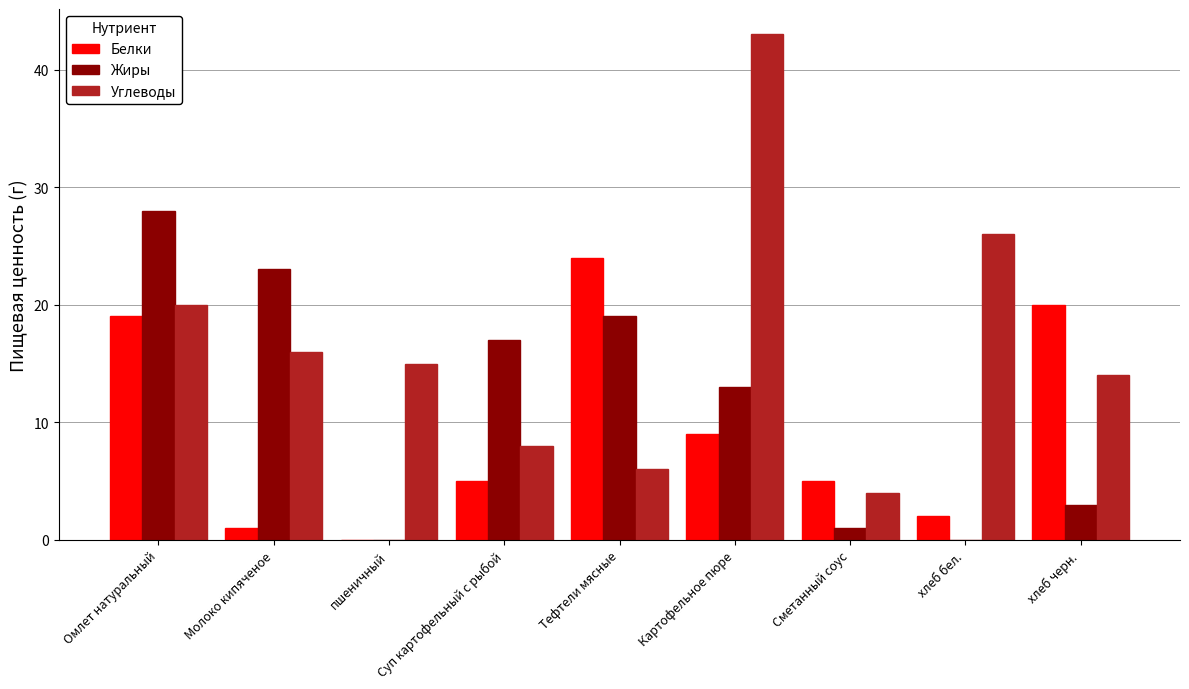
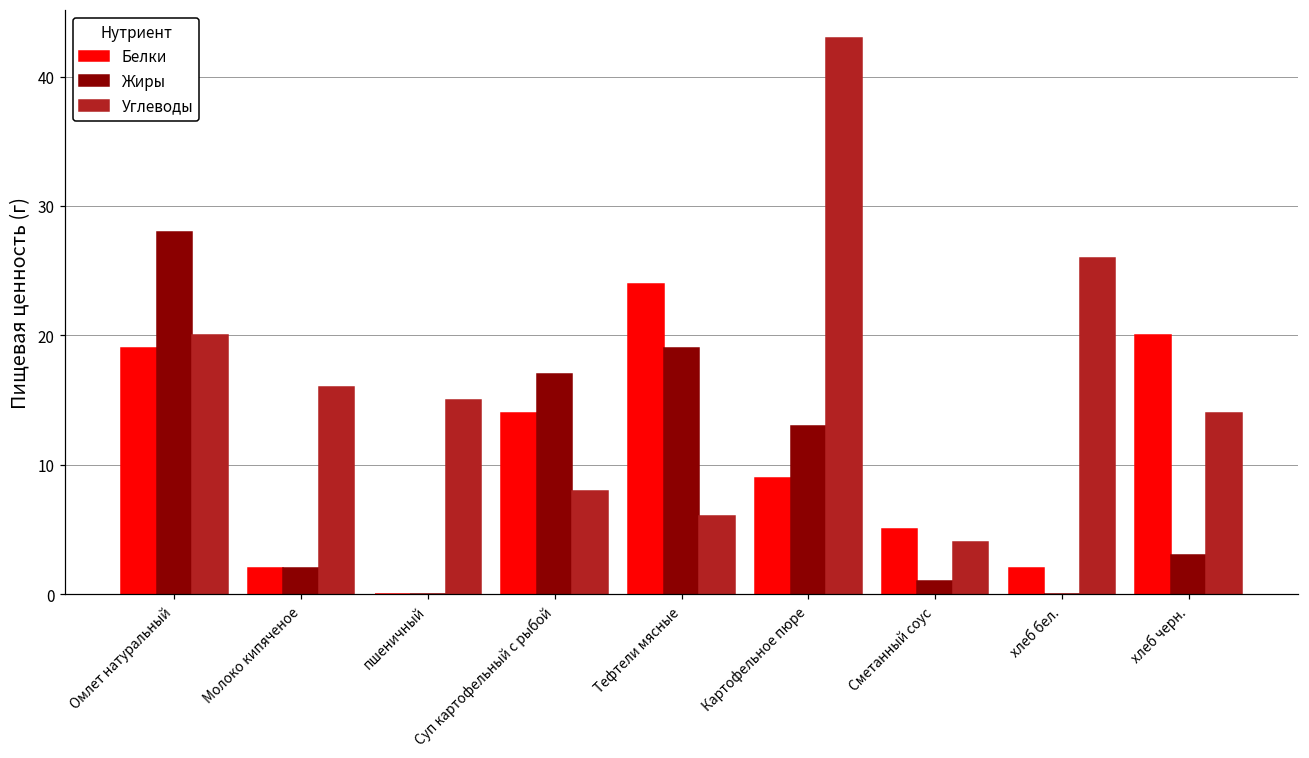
  {
    "Белки": {
      "Омлет натуральный": 19,
-     "Молоко кипяченое": 1,
+     "Молоко кипяченое": 2,
      "пшеничный": 0,
-     "Суп картофельный с рыбой": 5,
+     "Суп картофельный с рыбой": 14,
      "Тефтели мясные": 24,
      "Картофельное пюре": 9,
      "Сметанный соус": 5,
      "хлеб бел.": 2,
      "хлеб черн.": 20
    },
    "Жиры": {
      "Омлет натуральный": 28,
-     "Молоко кипяченое": 23,
+     "Молоко кипяченое": 2,
      "пшеничный": 0,
      "Суп картофельный с рыбой": 17,
      "Тефтели мясные": 19,
      "Картофельное пюре": 13,
      "Сметанный соус": 1,
      "хлеб бел.": 0,
      "хлеб черн.": 3
    },
    "Углеводы": {
      "Омлет натуральный": 20,
      "Молоко кипяченое": 16,
      "пшеничный": 15,
      "Суп картофельный с рыбой": 8,
      "Тефтели мясные": 6,
      "Картофельное пюре": 43,
      "Сметанный соус": 4,
      "хлеб бел.": 26,
      "хлеб черн.": 14
    }
  }
